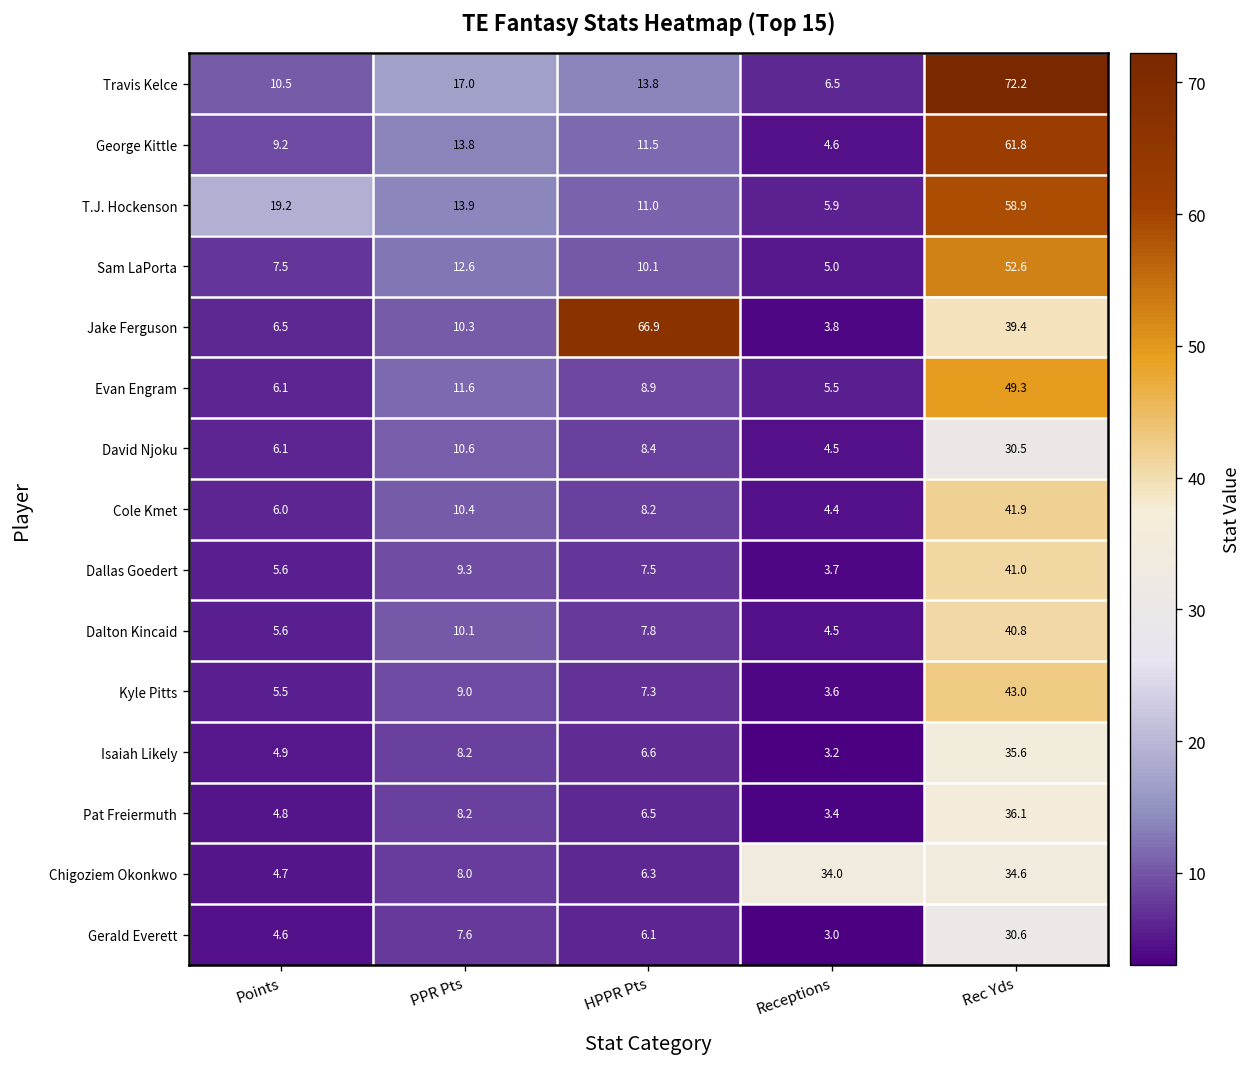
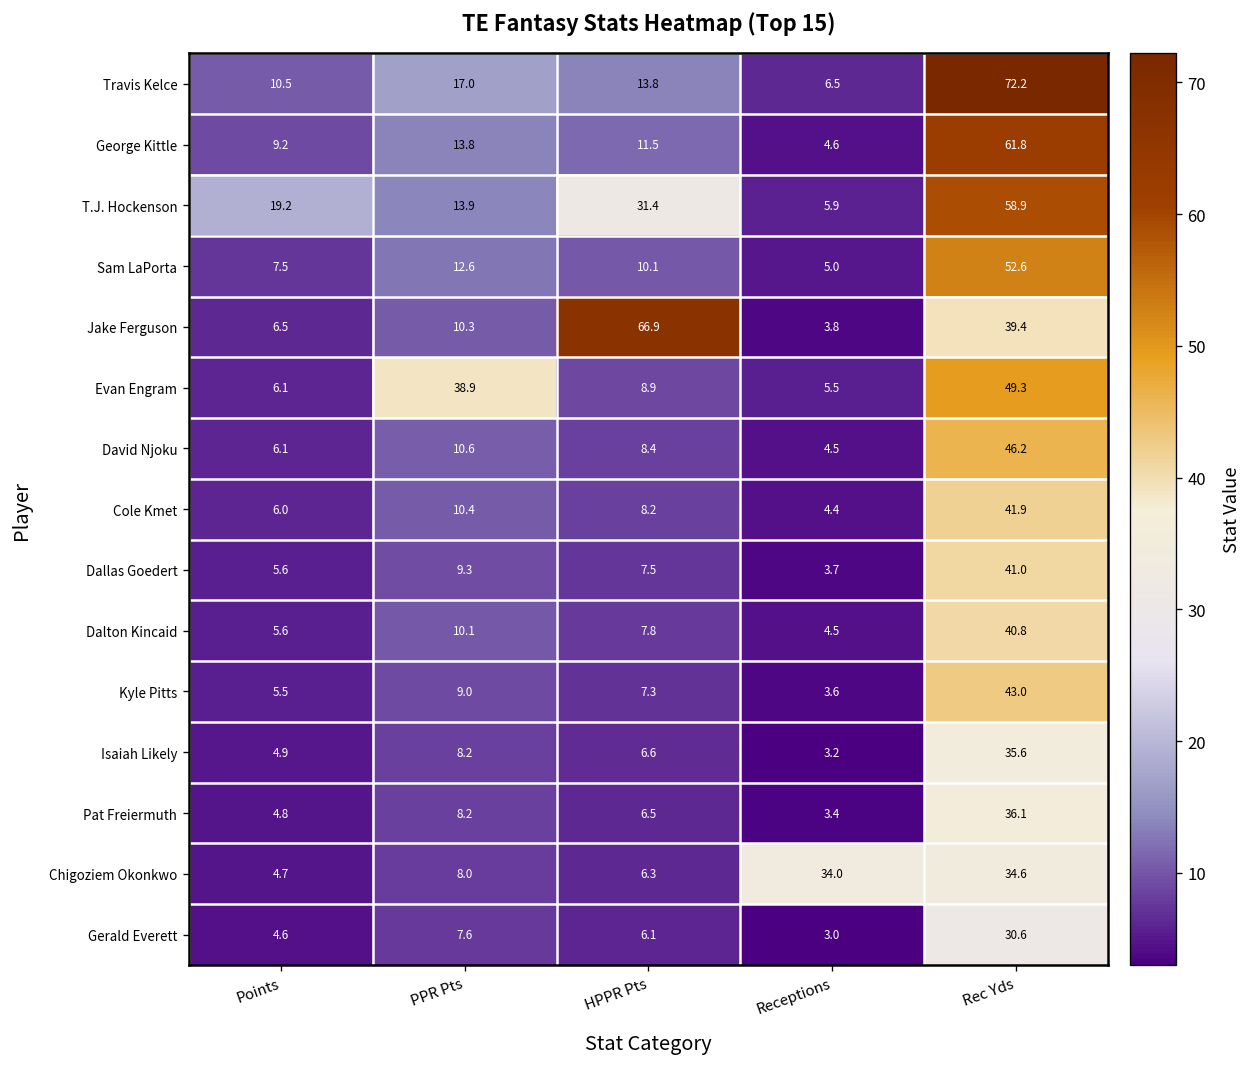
  {
    "Travis Kelce": {
      "Points": 10.5,
      "PPR Pts": 17.0,
      "HPPR Pts": 13.8,
      "Receptions": 6.5,
      "Rec Yds": 72.2
    },
    "George Kittle": {
      "Points": 9.2,
      "PPR Pts": 13.8,
      "HPPR Pts": 11.5,
      "Receptions": 4.6,
      "Rec Yds": 61.8
    },
    "T.J. Hockenson": {
      "Points": 19.2,
      "PPR Pts": 13.9,
-     "HPPR Pts": 11.0,
+     "HPPR Pts": 31.4,
      "Receptions": 5.9,
      "Rec Yds": 58.9
    },
    "Sam LaPorta": {
      "Points": 7.5,
      "PPR Pts": 12.6,
      "HPPR Pts": 10.1,
      "Receptions": 5.0,
      "Rec Yds": 52.6
    },
    "Jake Ferguson": {
      "Points": 6.5,
      "PPR Pts": 10.3,
      "HPPR Pts": 66.9,
      "Receptions": 3.8,
      "Rec Yds": 39.4
    },
    "Evan Engram": {
      "Points": 6.1,
-     "PPR Pts": 11.6,
+     "PPR Pts": 38.9,
      "HPPR Pts": 8.9,
      "Receptions": 5.5,
      "Rec Yds": 49.3
    },
    "David Njoku": {
      "Points": 6.1,
      "PPR Pts": 10.6,
      "HPPR Pts": 8.4,
      "Receptions": 4.5,
-     "Rec Yds": 30.5
+     "Rec Yds": 46.2
    },
    "Cole Kmet": {
      "Points": 6.0,
      "PPR Pts": 10.4,
      "HPPR Pts": 8.2,
      "Receptions": 4.4,
      "Rec Yds": 41.9
    },
    "Dallas Goedert": {
      "Points": 5.6,
      "PPR Pts": 9.3,
      "HPPR Pts": 7.5,
      "Receptions": 3.7,
      "Rec Yds": 41.0
    },
    "Dalton Kincaid": {
      "Points": 5.6,
      "PPR Pts": 10.1,
      "HPPR Pts": 7.8,
      "Receptions": 4.5,
      "Rec Yds": 40.8
    },
    "Kyle Pitts": {
      "Points": 5.5,
      "PPR Pts": 9.0,
      "HPPR Pts": 7.3,
      "Receptions": 3.6,
      "Rec Yds": 43.0
    },
    "Isaiah Likely": {
      "Points": 4.9,
      "PPR Pts": 8.2,
      "HPPR Pts": 6.6,
      "Receptions": 3.2,
      "Rec Yds": 35.6
    },
    "Pat Freiermuth": {
      "Points": 4.8,
      "PPR Pts": 8.2,
      "HPPR Pts": 6.5,
      "Receptions": 3.4,
      "Rec Yds": 36.1
    },
    "Chigoziem Okonkwo": {
      "Points": 4.7,
      "PPR Pts": 8.0,
      "HPPR Pts": 6.3,
      "Receptions": 34.0,
      "Rec Yds": 34.6
    },
    "Gerald Everett": {
      "Points": 4.6,
      "PPR Pts": 7.6,
      "HPPR Pts": 6.1,
      "Receptions": 3.0,
      "Rec Yds": 30.6
    }
  }
